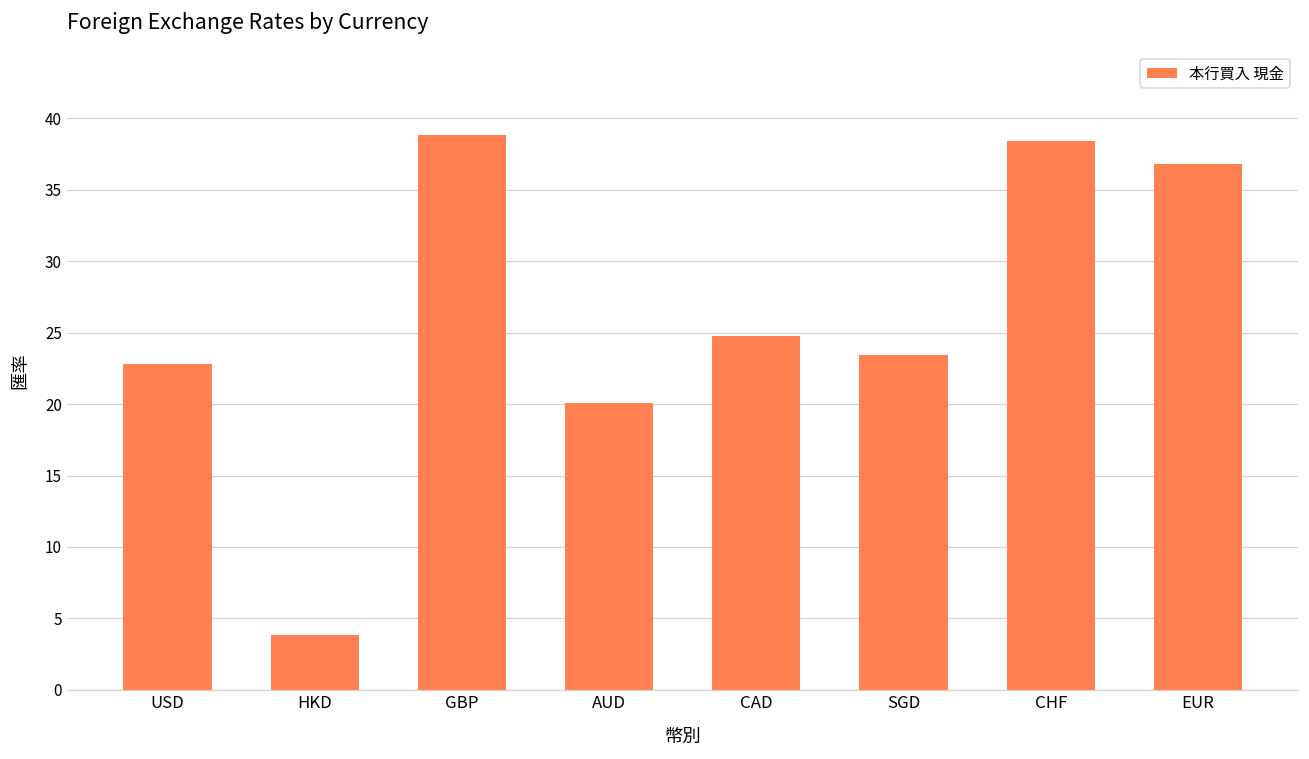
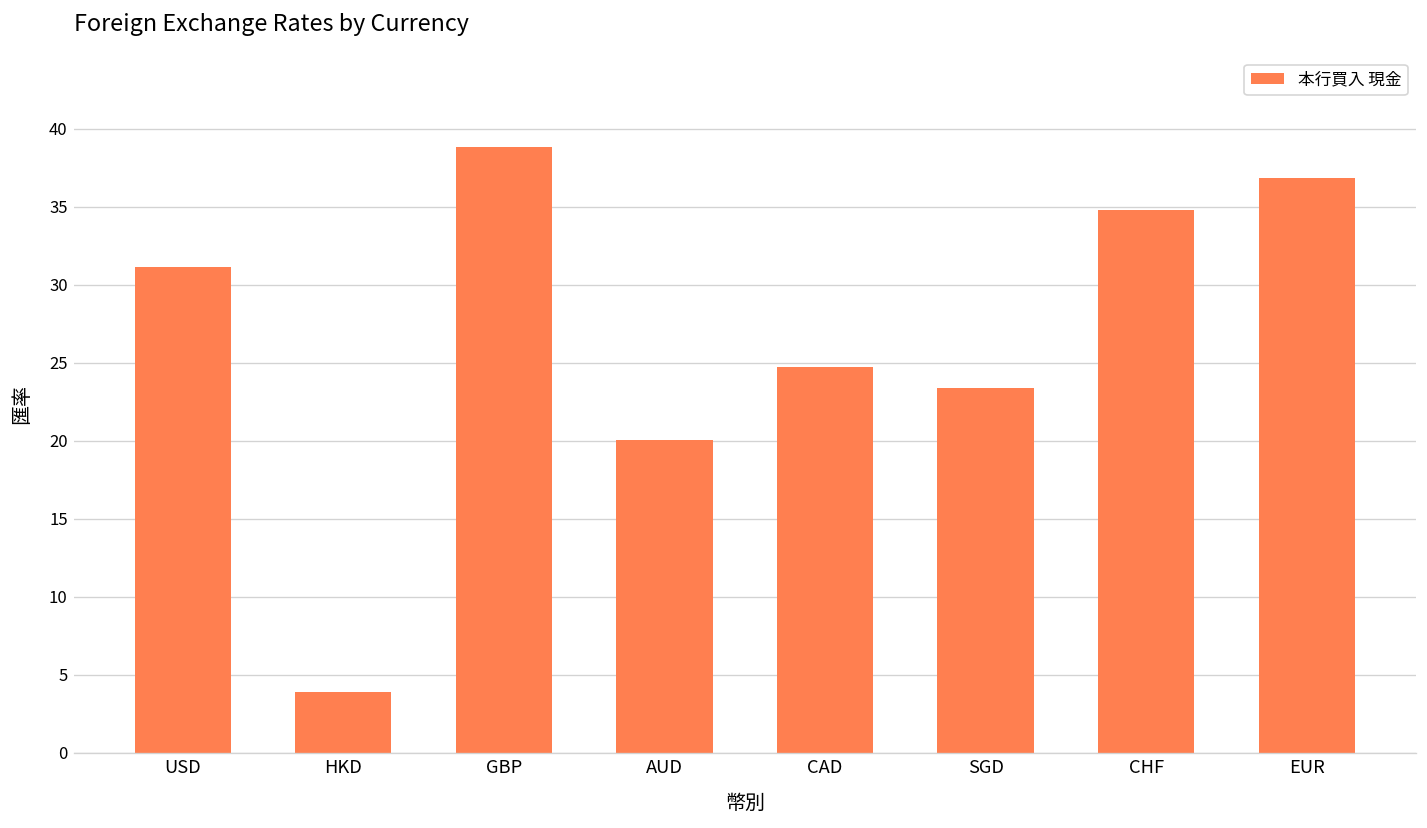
  {
-   "USD": 22.8,
+   "USD": 31.2,
    "HKD": 3.9,
    "GBP": 38.8,
    "AUD": 20.1,
    "CAD": 24.7,
    "SGD": 23.4,
-   "CHF": 38.4,
+   "CHF": 34.8,
    "EUR": 36.8
  }
